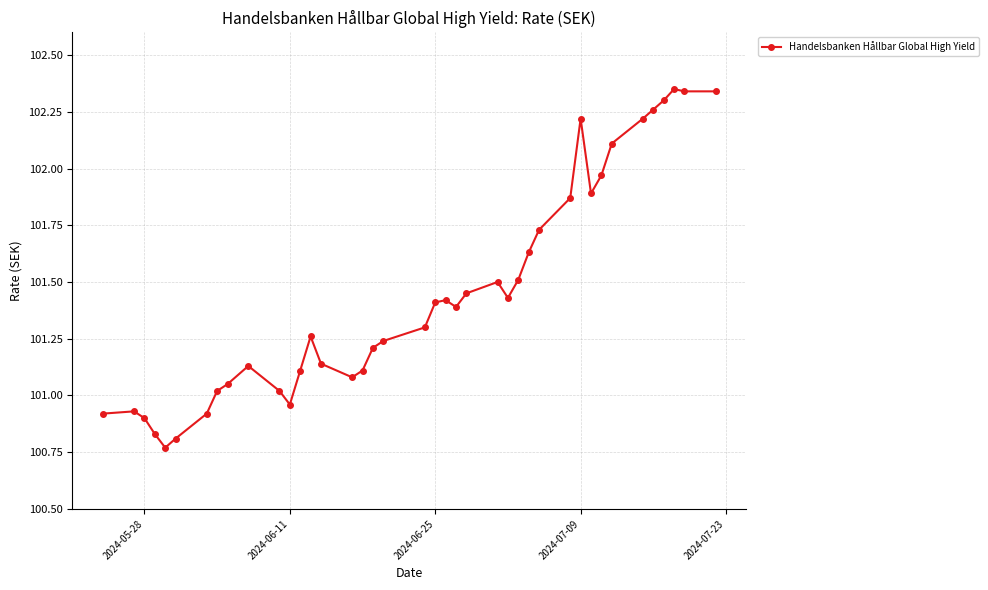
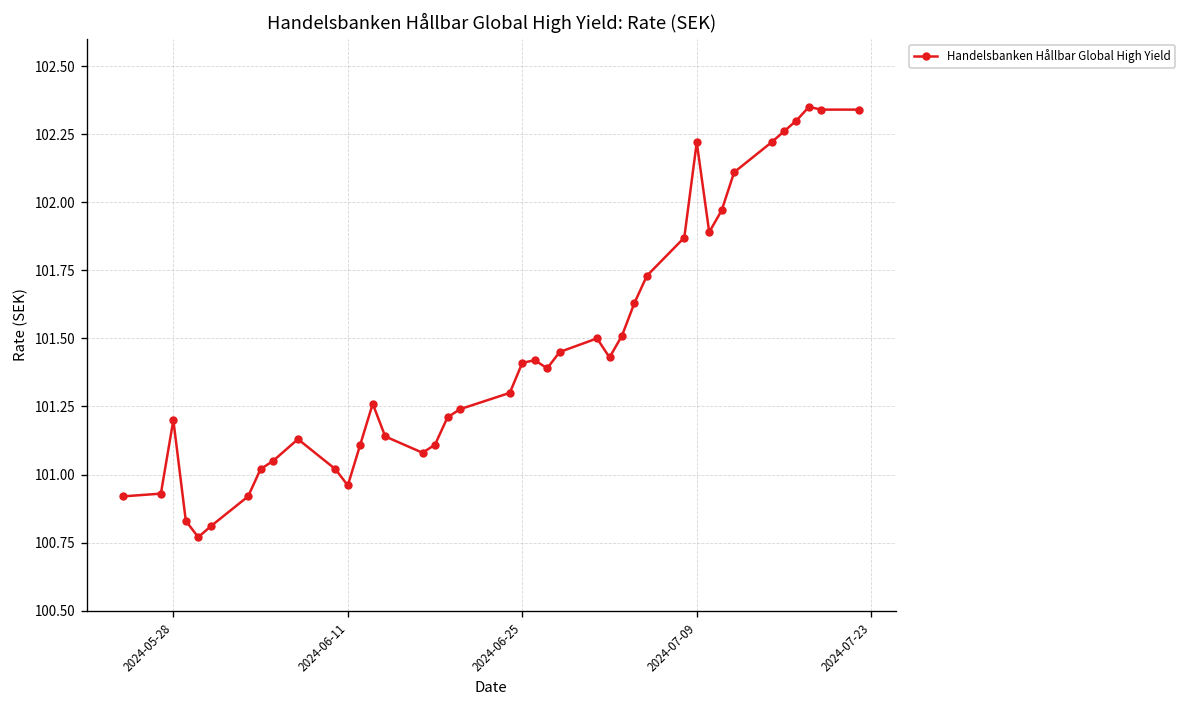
  {
-   "2024-05-28": 100.9,
+   "2024-05-28": 101.2,
    "2024-06-11": 100.96,
    "2024-06-25": 101.4,
    "2024-07-09": 102.22
  }
